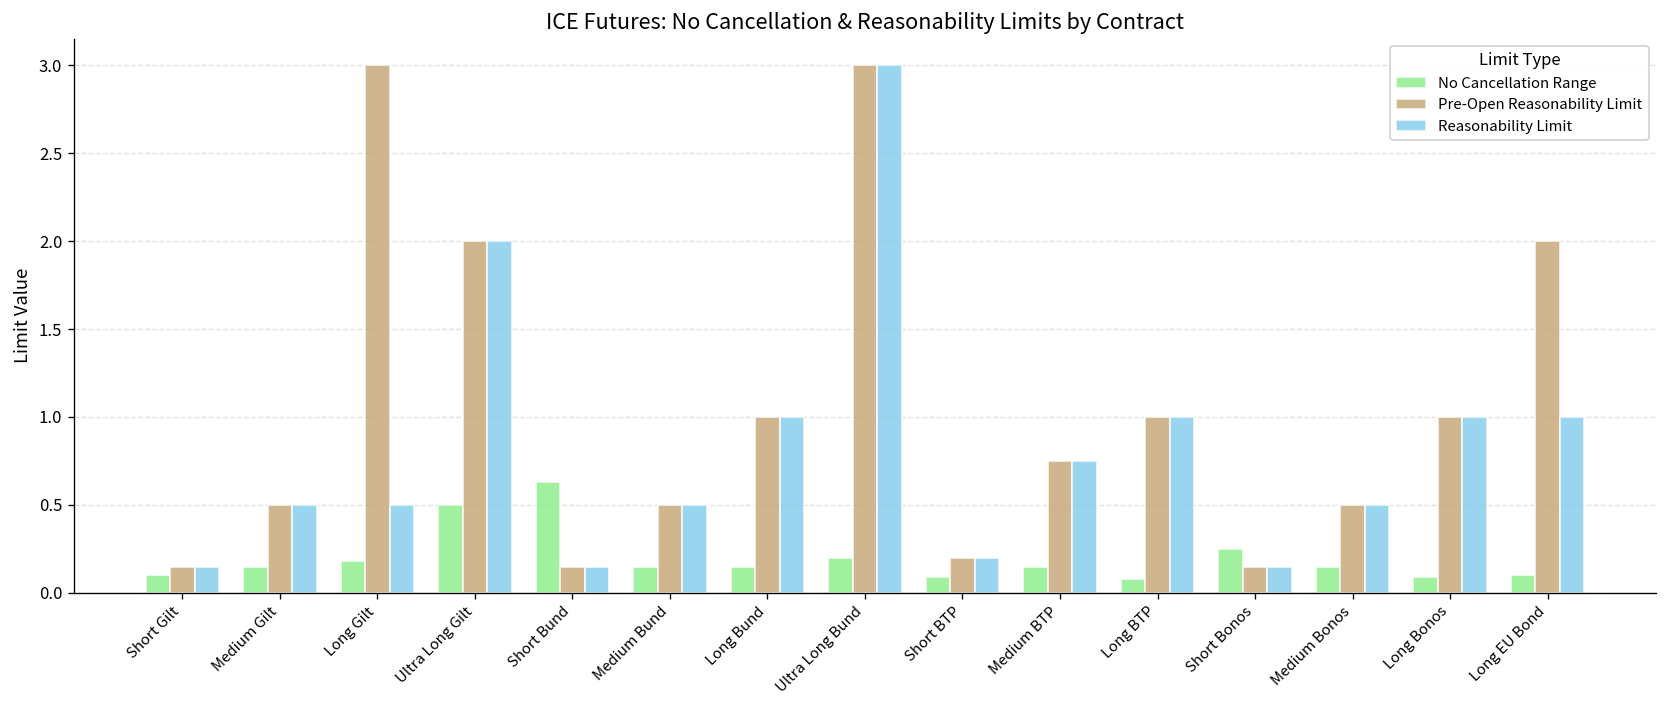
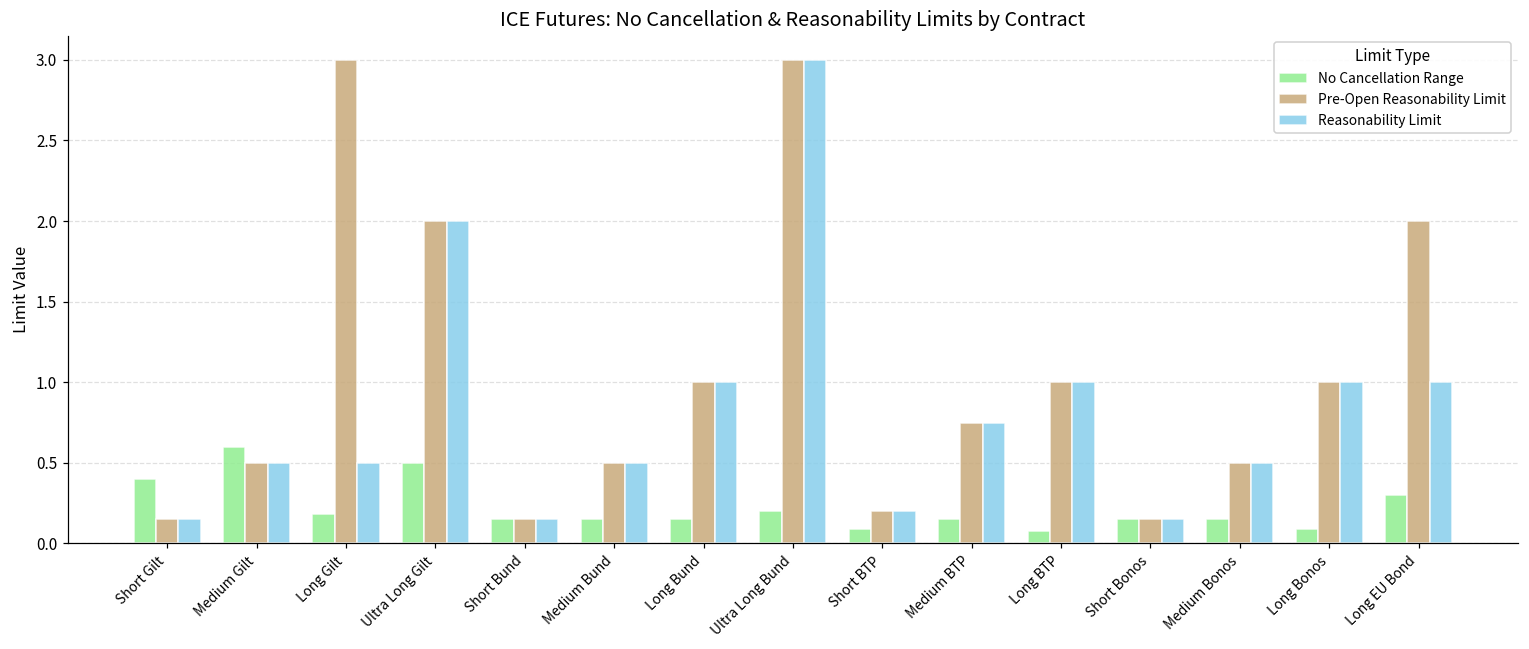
  {
    "No Cancellation Range": {
-     "Short Gilt": 0.1,
-     "Medium Gilt": 0.15,
+     "Short Gilt": 0.4,
+     "Medium Gilt": 0.60,
      "Long Gilt": 0.18,
      "Ultra Long Gilt": 0.50,
-     "Short Bund": 0.63,
+     "Short Bund": 0.15,
      "Medium Bund": 0.15,
      "Long Bund": 0.15,
      "Ultra Long Bund": 0.20,
      "Short BTP": 0.09,
      "Medium BTP": 0.15,
      "Long BTP": 0.08,
-     "Short Bonos": 0.25,
+     "Short Bonos": 0.15,
      "Medium Bonos": 0.15,
      "Long Bonos": 0.09,
-     "Long EU Bond": 0.1
+     "Long EU Bond": 0.3
    },
    "Pre-Open Reasonability Limit": {
      "Short Gilt": 0.15,
      "Medium Gilt": 0.50,
      "Long Gilt": 3.00,
      "Ultra Long Gilt": 2.00,
      "Short Bund": 0.15,
      "Medium Bund": 0.50,
      "Long Bund": 1.00,
      "Ultra Long Bund": 3.00,
      "Short BTP": 0.20,
      "Medium BTP": 0.75,
      "Long BTP": 1.00,
      "Short Bonos": 0.15,
      "Medium Bonos": 0.50,
      "Long Bonos": 1.00,
      "Long EU Bond": 2.00
    },
    "Reasonability Limit": {
      "Short Gilt": 0.15,
      "Medium Gilt": 0.50,
      "Long Gilt": 0.50,
      "Ultra Long Gilt": 2.00,
      "Short Bund": 0.15,
      "Medium Bund": 0.50,
      "Long Bund": 1.00,
      "Ultra Long Bund": 3.00,
      "Short BTP": 0.20,
      "Medium BTP": 0.75,
      "Long BTP": 1.00,
      "Short Bonos": 0.15,
      "Medium Bonos": 0.50,
      "Long Bonos": 1.00,
      "Long EU Bond": 1.00
    }
  }
